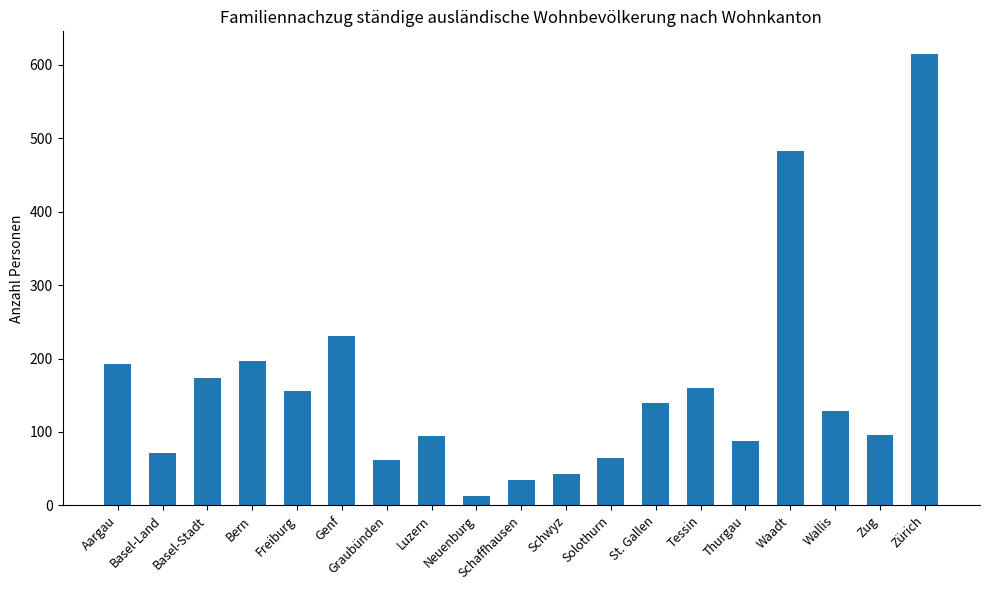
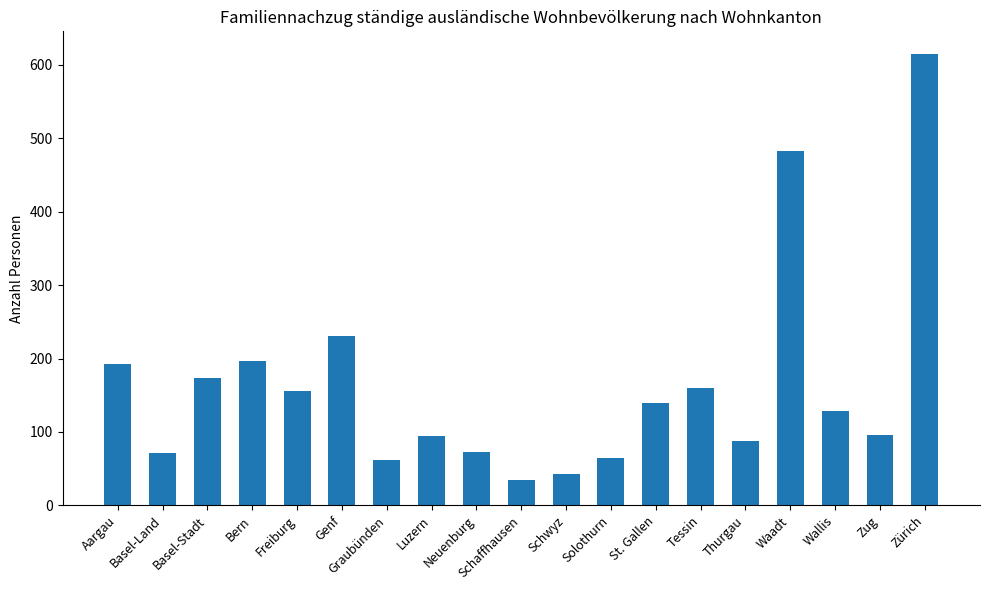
  {
    "Aargau": 190,
    "Basel-Land": 70,
    "Basel-Stadt": 170,
    "Bern": 200,
    "Freiburg": 160,
    "Genf": 230,
    "Graubünden": 60,
    "Luzern": 90,
-   "Neuenburg": 10,
+   "Neuenburg": 70,
    "Schaffhausen": 40,
    "Schwyz": 40,
    "Solothurn": 70,
    "St. Gallen": 140,
    "Tessin": 160,
    "Thurgau": 90,
    "Waadt": 480,
    "Wallis": 130,
    "Zug": 100,
    "Zürich": 620
  }
